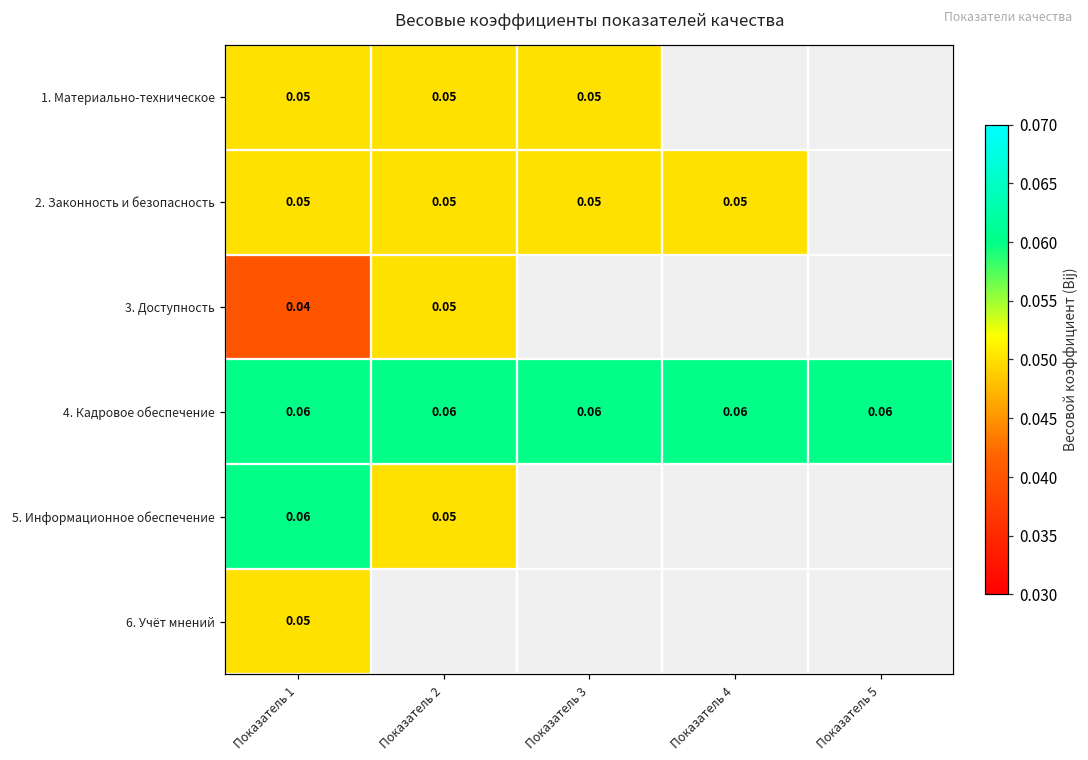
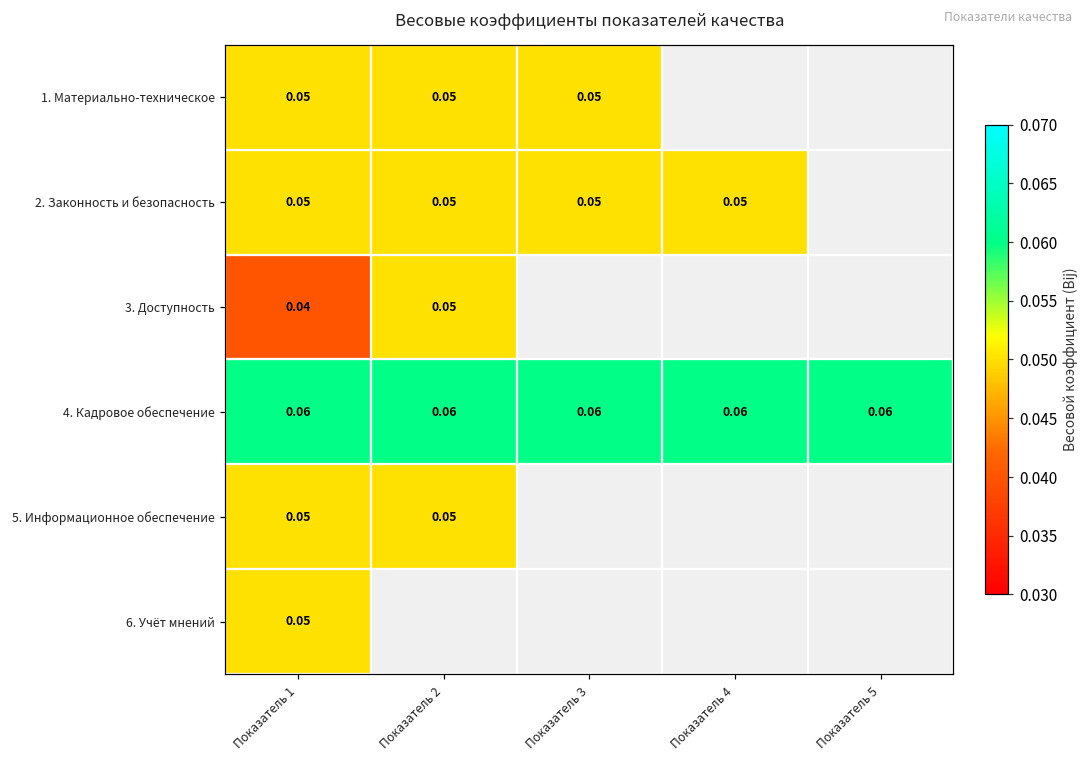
  {
    "1. Материально-техническое": {
      "Показатель 1": 0.05,
      "Показатель 2": 0.05,
      "Показатель 3": 0.05
    },
    "2. Законность и безопасность": {
      "Показатель 1": 0.05,
      "Показатель 2": 0.05,
      "Показатель 3": 0.05,
      "Показатель 4": 0.05
    },
    "3. Доступность": {
      "Показатель 1": 0.04,
      "Показатель 2": 0.05
    },
    "4. Кадровое обеспечение": {
      "Показатель 1": 0.06,
      "Показатель 2": 0.06,
      "Показатель 3": 0.06,
      "Показатель 4": 0.06,
      "Показатель 5": 0.06
    },
    "5. Информационное обеспечение": {
-     "Показатель 1": 0.06,
+     "Показатель 1": 0.05,
      "Показатель 2": 0.05
    },
    "6. Учёт мнений": {
      "Показатель 1": 0.05
    }
  }
